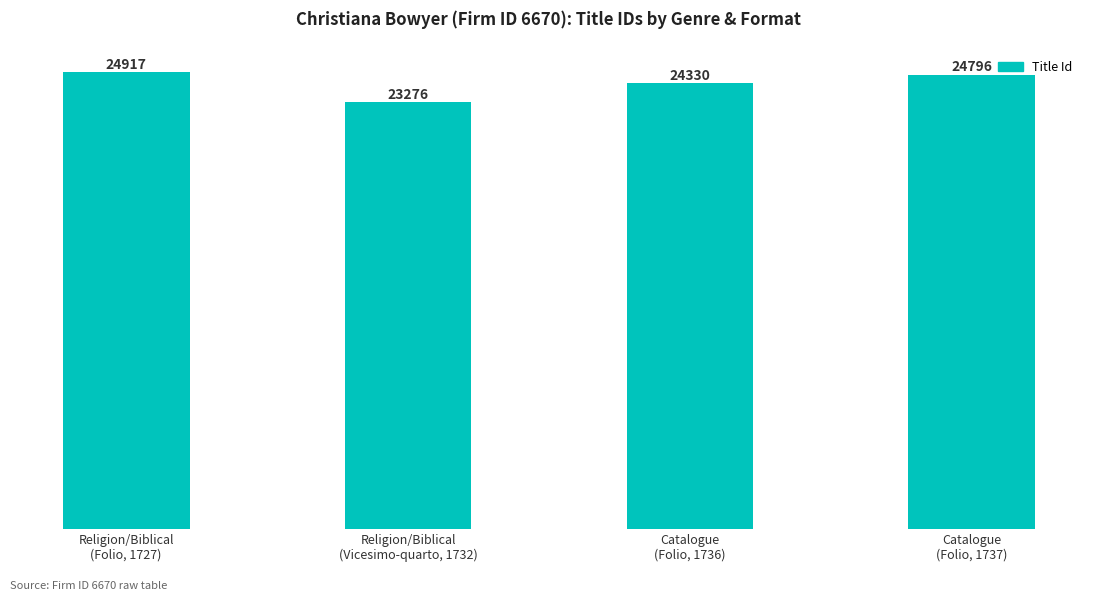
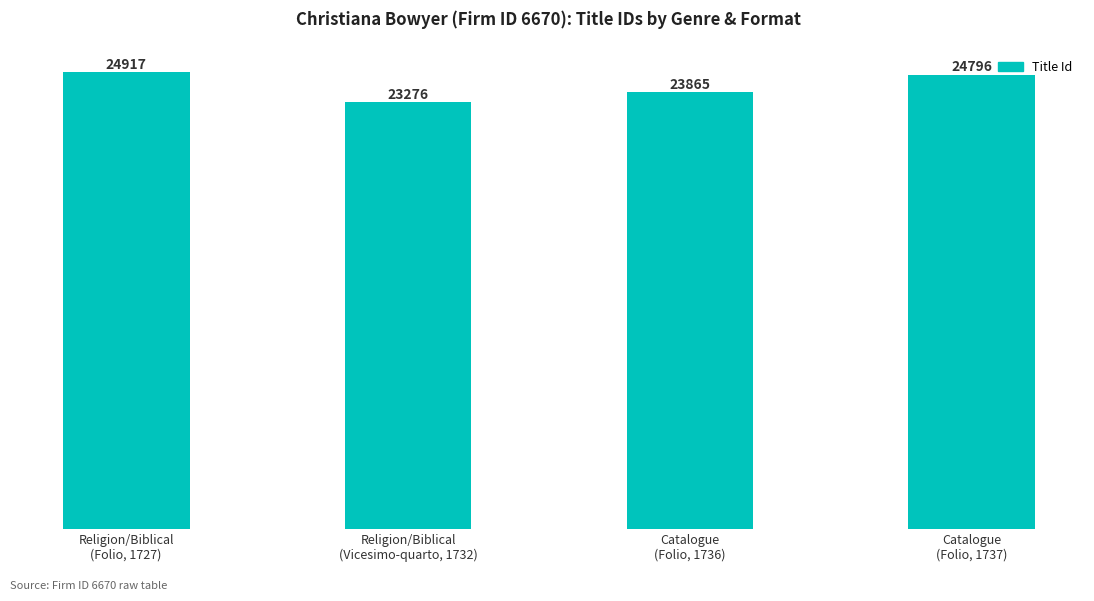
  {
    "Religion/Biblical (Folio, 1727)": 24917,
    "Religion/Biblical (Vicesimo-quarto, 1732)": 23276,
-   "Catalogue (Folio, 1736)": 24330,
+   "Catalogue (Folio, 1736)": 23865,
    "Catalogue (Folio, 1737)": 24796
  }
